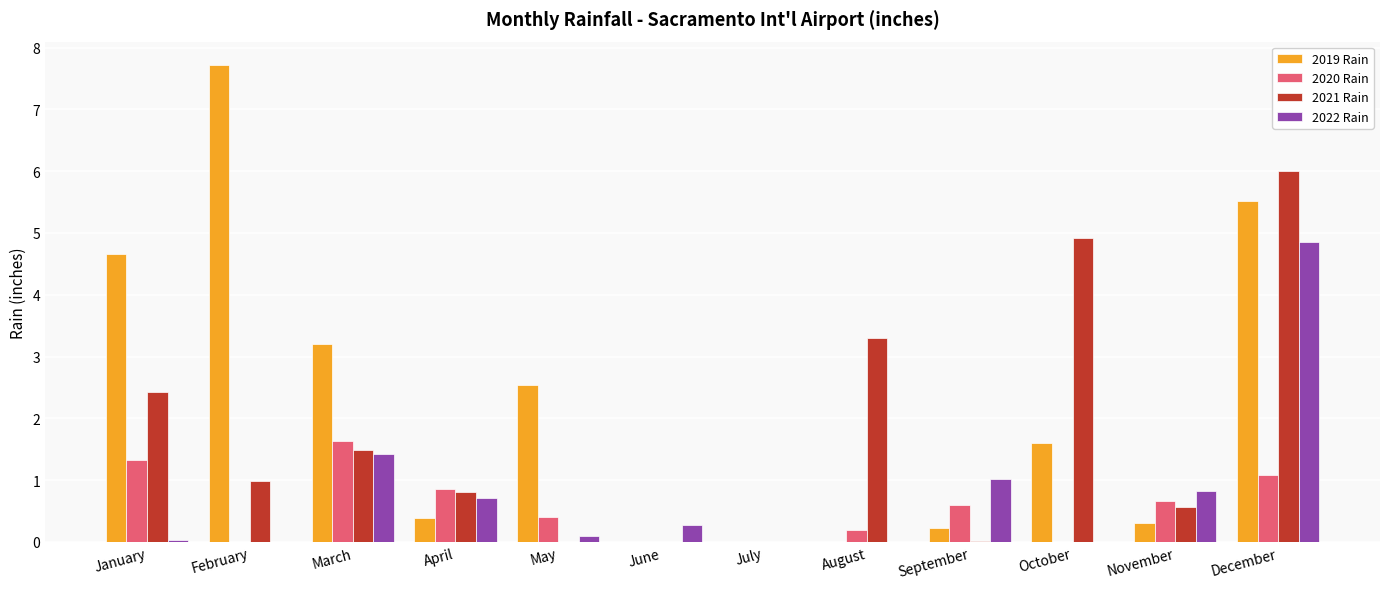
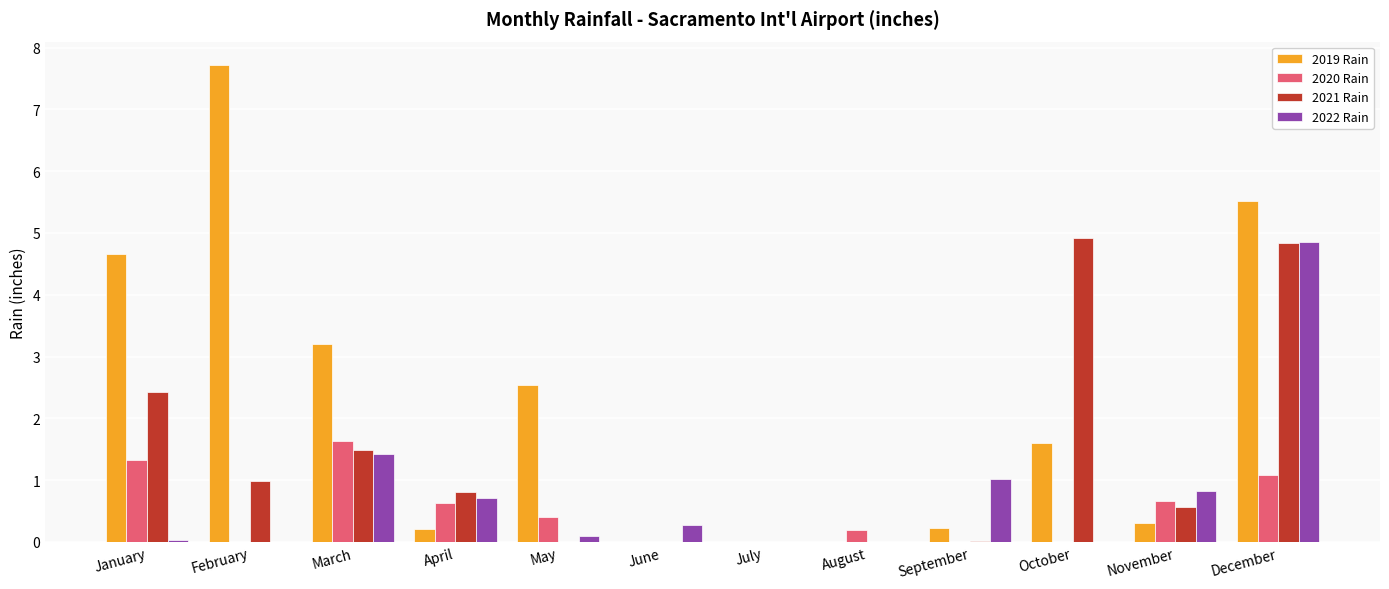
  {
    "2019 Rain": {
      "January": 4.7,
      "February": 7.7,
      "March": 3.2,
-     "April": 0.4,
+     "April": 0.2,
      "May": 2.5,
      "June": 0.0,
      "July": 0.0,
      "August": 0.0,
      "September": 0.2,
      "October": 1.6,
      "November": 0.3,
      "December": 5.5
    },
    "2020 Rain": {
      "January": 1.3,
      "February": 0.0,
      "March": 1.6,
-     "April": 0.9,
+     "April": 0.6,
      "May": 0.4,
      "June": 0.0,
      "July": 0.0,
      "August": 0.2,
-     "September": 0.6,
+     "September": 0.0,
      "October": 0.0,
      "November": 0.7,
      "December": 1.1
    },
    "2021 Rain": {
      "January": 2.4,
      "February": 1.0,
      "March": 1.5,
      "April": 0.8,
      "May": 0.0,
      "June": 0.0,
      "July": 0.0,
-     "August": 3.3,
+     "August": 0.0,
      "October": 4.9,
      "November": 0.6,
-     "December": 6.0
+     "December": 4.8
    },
    "2022 Rain": {
      "February": 0.0,
      "March": 1.4,
      "April": 0.7,
      "May": 0.1,
      "June": 0.3,
      "July": 0.0,
      "August": 0.0,
      "September": 1.0,
      "October": 0.0,
      "November": 0.8,
      "December": 4.9
    }
  }
